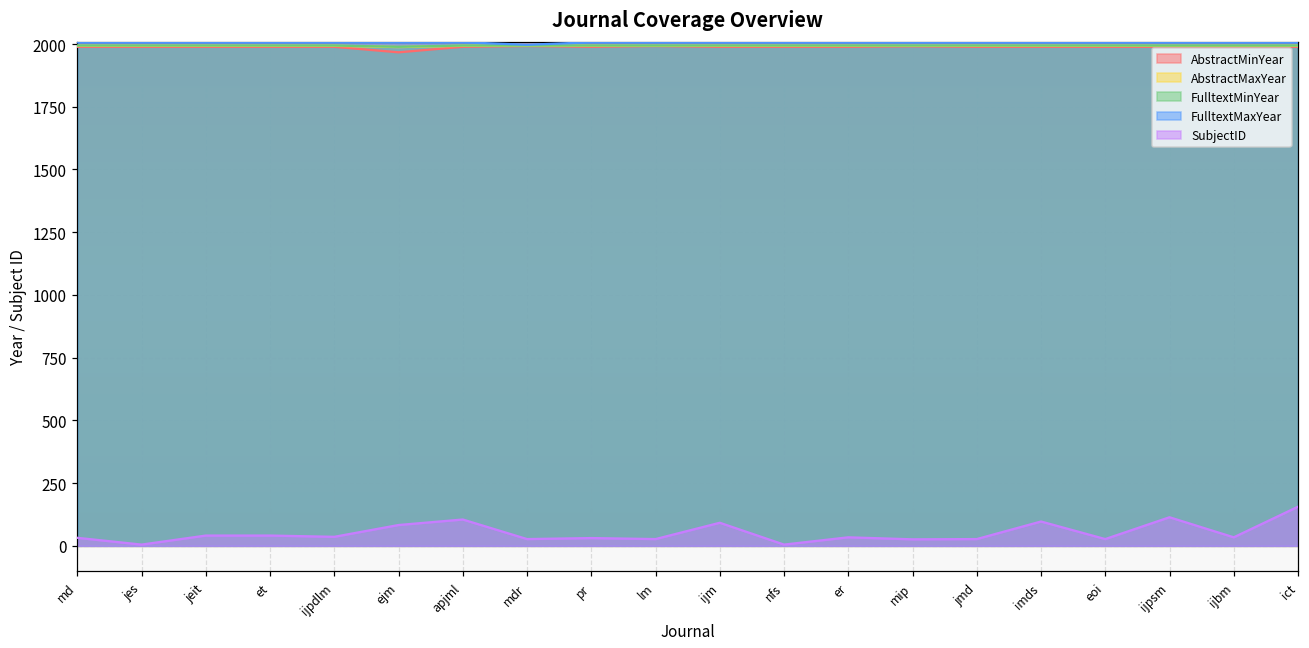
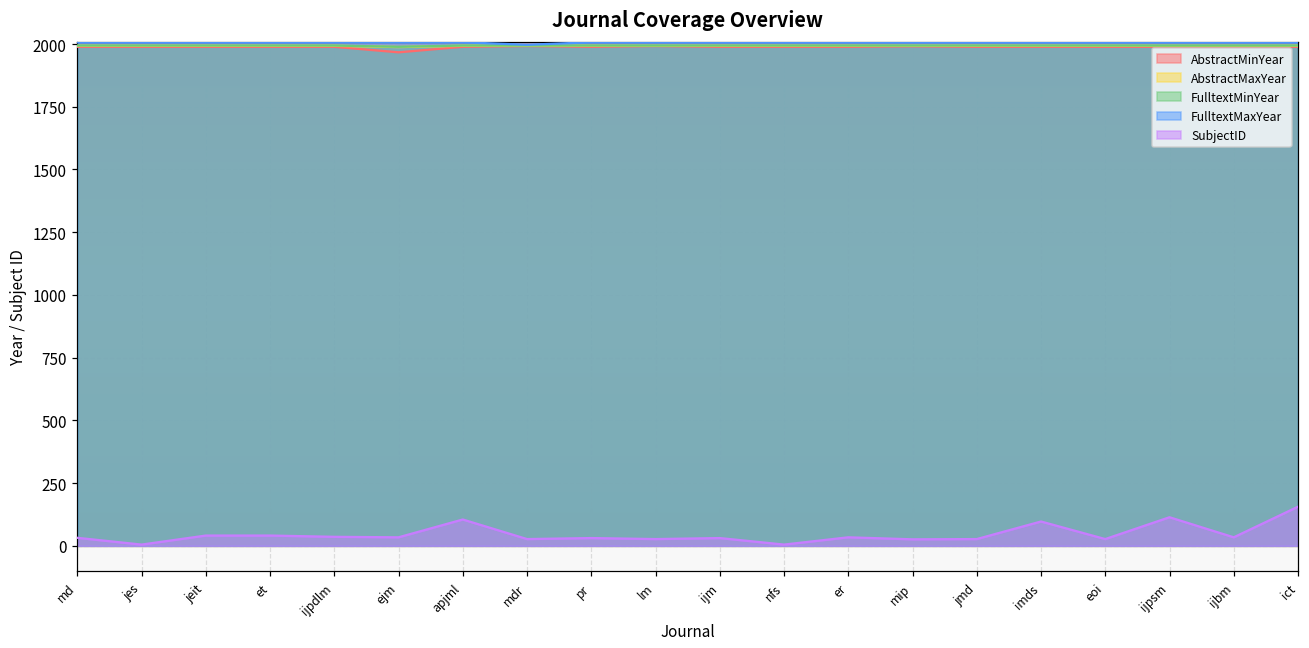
  {
    "AbstractMinYear": {
      "ejm": 1970
    },
    "FulltextMinYear": {
      "ejm": 1990
    },
    "FulltextMaxYear": {
      "md": 2010,
      "jes": 2010,
      "jeit": 2010,
      "et": 2010,
      "ijpdlm": 2010,
      "ejm": 2010,
      "apjml": 2010,
      "pr": 2010,
      "lm": 2010,
      "ijm": 2010,
      "nfs": 2010,
      "er": 2010,
      "mip": 2010,
      "jmd": 2010,
      "imds": 2010,
      "eoi": 2010,
      "ijpsm": 2010,
      "ijbm": 2010,
      "ict": 2010
    },
    "SubjectID": {
      "md": 30,
      "jes": 10,
      "jeit": 40,
      "et": 40,
      "ijpdlm": 40,
-     "ejm": 80,
+     "ejm": 30,
      "apjml": 110,
      "mdr": 30,
      "pr": 30,
      "lm": 30,
-     "ijm": 90,
+     "ijm": 30,
      "nfs": 10,
      "er": 30,
      "mip": 30,
      "jmd": 30,
      "imds": 100,
      "eoi": 30,
      "ijpsm": 110,
      "ijbm": 30,
      "ict": 160
    }
  }
